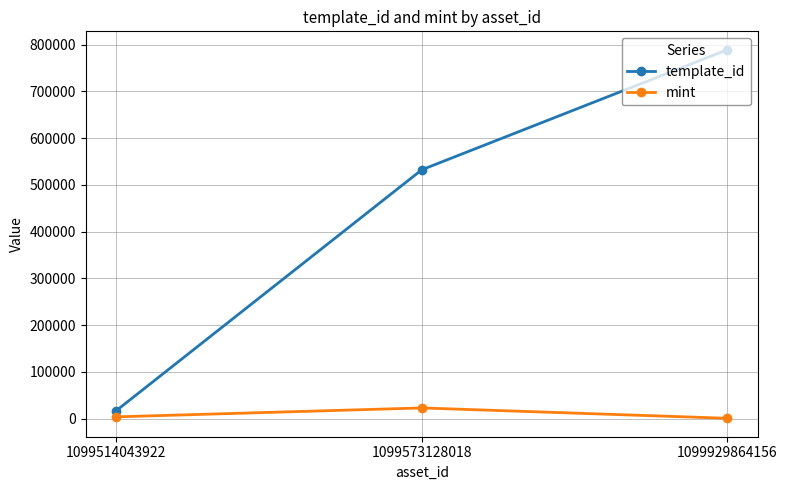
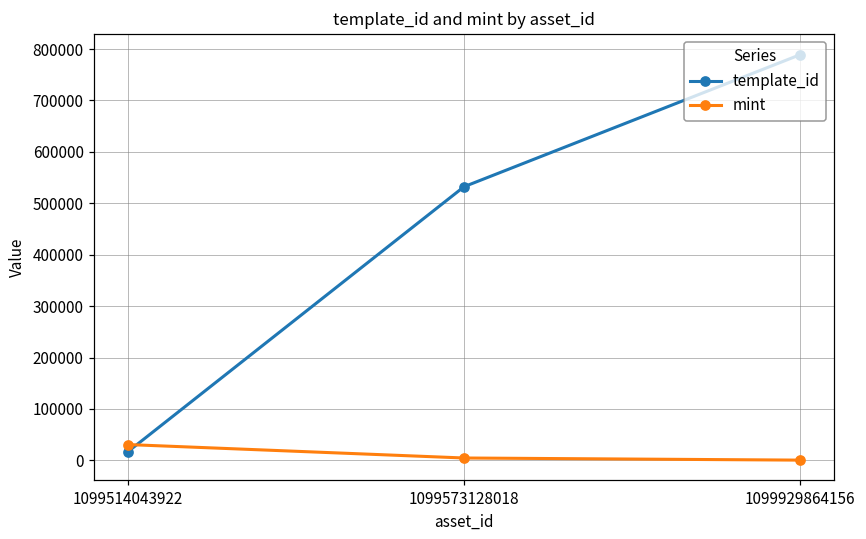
  {
    "template_id": {
      "1099514043922": 20000,
      "1099573128018": 530000
    },
    "mint": {
-     "1099514043922": 0,
-     "1099573128018": 20000,
+     "1099514043922": 30000,
+     "1099573128018": 0,
      "1099929864156": 0
    }
  }
